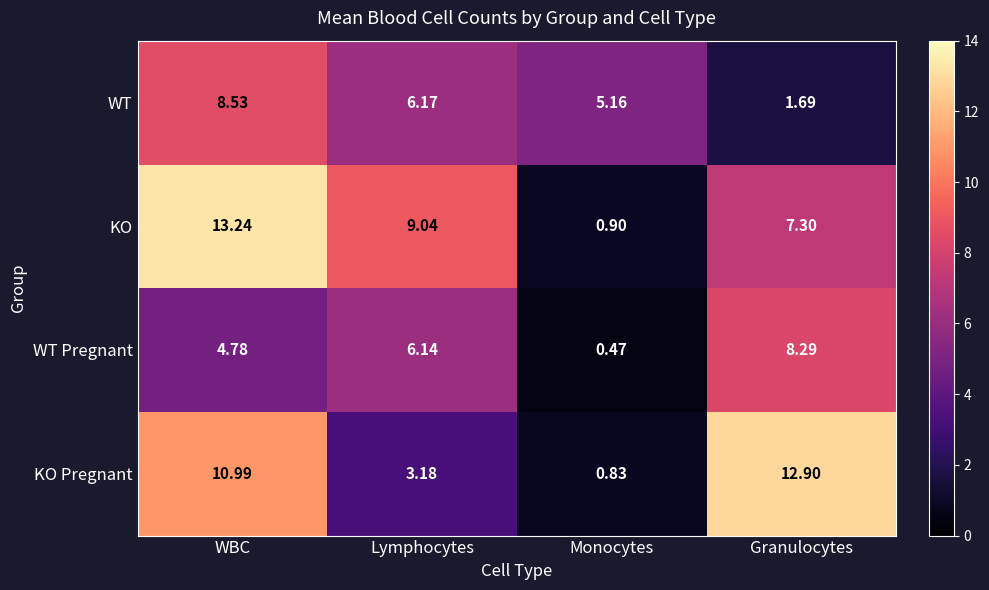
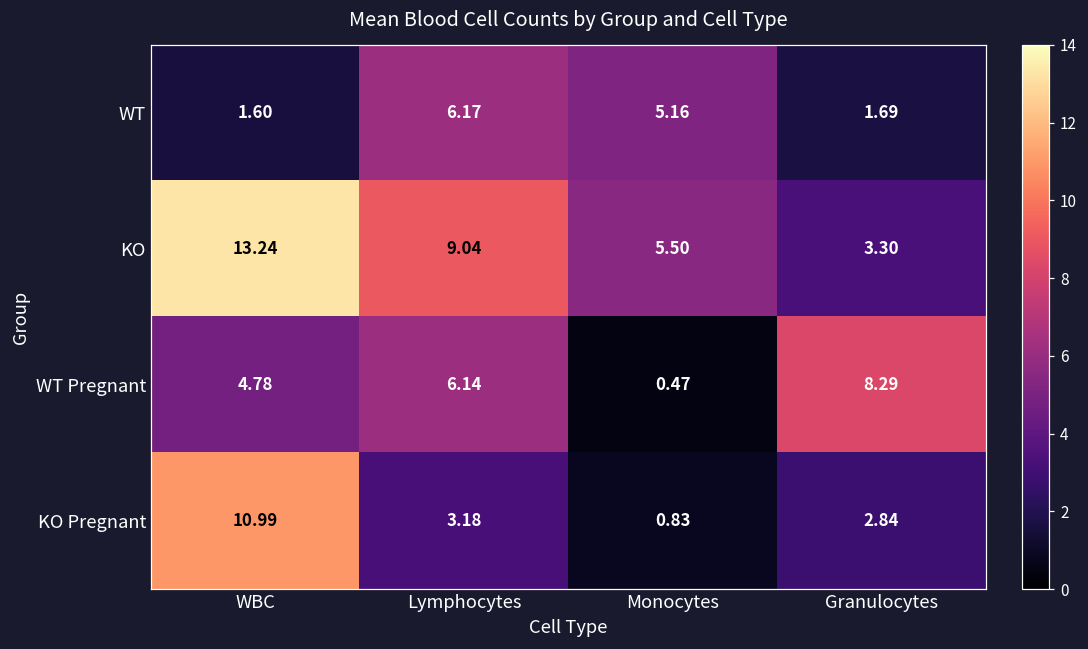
  {
    "WT": {
-     "WBC": 8.53,
+     "WBC": 1.60,
      "Lymphocytes": 6.17,
      "Monocytes": 5.16,
      "Granulocytes": 1.69
    },
    "KO": {
      "WBC": 13.24,
      "Lymphocytes": 9.04,
-     "Monocytes": 0.90,
-     "Granulocytes": 7.30
+     "Monocytes": 5.50,
+     "Granulocytes": 3.30
    },
    "WT Pregnant": {
      "WBC": 4.78,
      "Lymphocytes": 6.14,
      "Monocytes": 0.47,
      "Granulocytes": 8.29
    },
    "KO Pregnant": {
      "WBC": 10.99,
      "Lymphocytes": 3.18,
      "Monocytes": 0.83,
-     "Granulocytes": 12.90
+     "Granulocytes": 2.84
    }
  }
